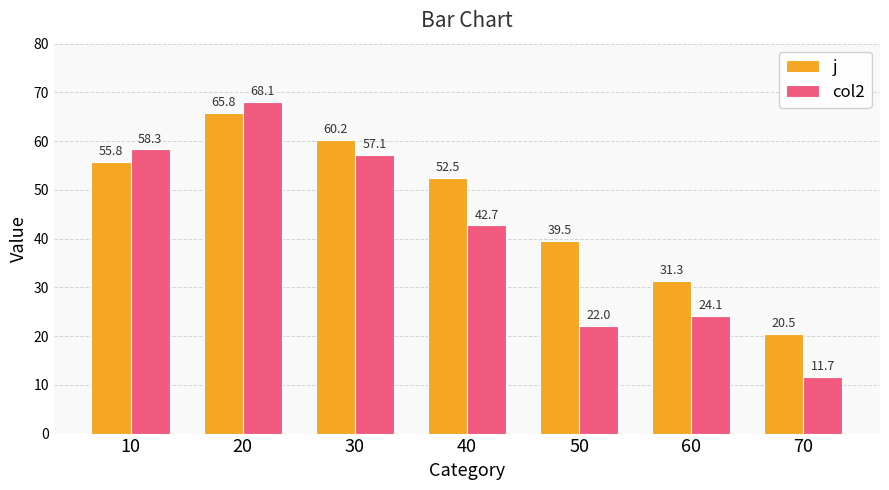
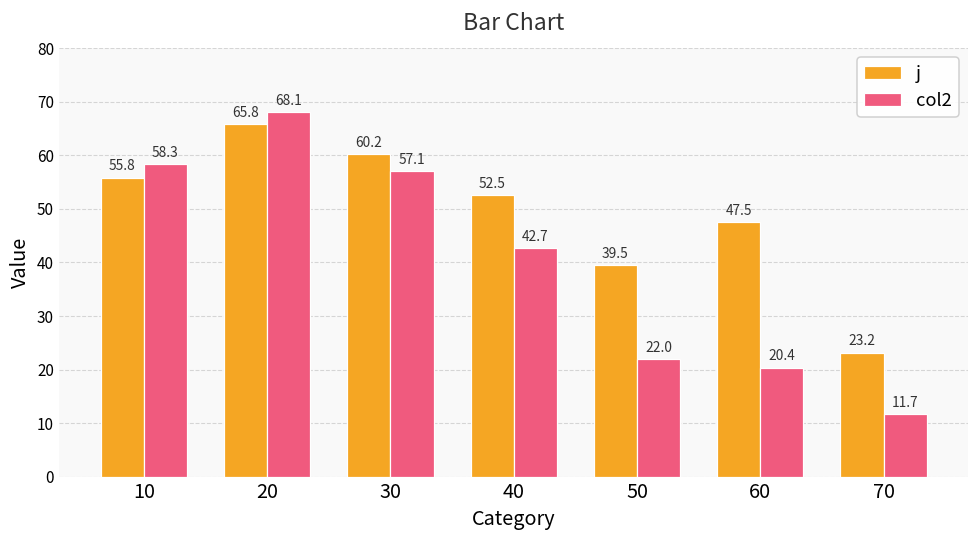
  {
    "j": {
      "10": 55.8,
      "20": 65.8,
      "30": 60.2,
      "40": 52.5,
      "50": 39.5,
-     "60": 31.3,
-     "70": 20.5
+     "60": 47.5,
+     "70": 23.2
    },
    "col2": {
      "10": 58.3,
      "20": 68.1,
      "30": 57.1,
      "40": 42.7,
      "50": 22.0,
-     "60": 24.1,
+     "60": 20.4,
      "70": 11.7
    }
  }
